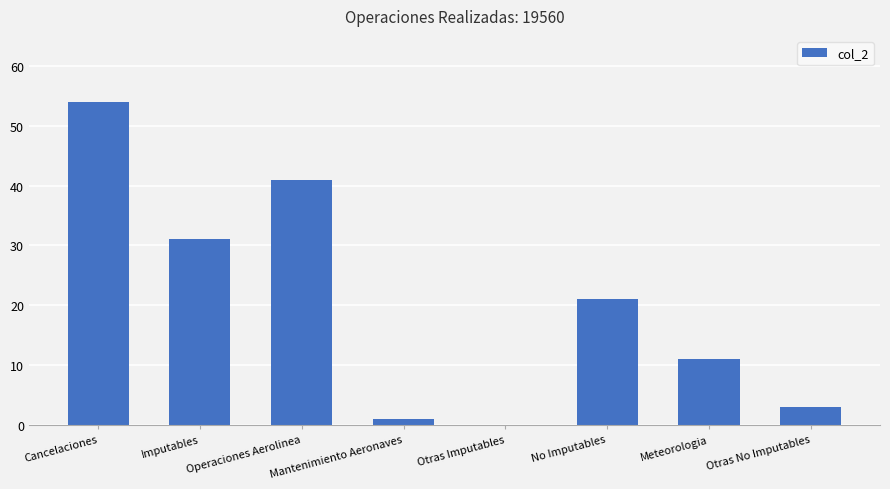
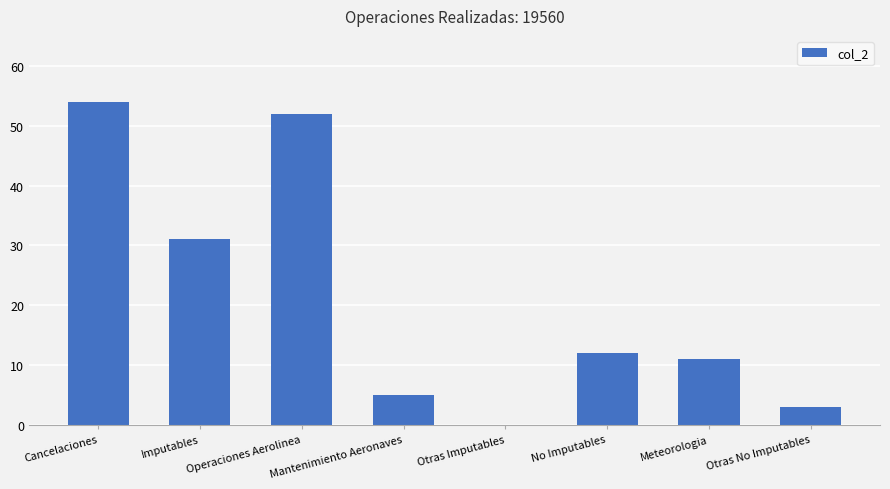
  {
    "Cancelaciones": 54,
    "Imputables": 31,
-   "Operaciones Aerolinea": 41,
-   "Mantenimiento Aeronaves": 1,
+   "Operaciones Aerolinea": 52,
+   "Mantenimiento Aeronaves": 5,
    "Otras Imputables": 0,
-   "No Imputables": 21,
+   "No Imputables": 12,
    "Meteorologia": 11,
    "Otras No Imputables": 3
  }
